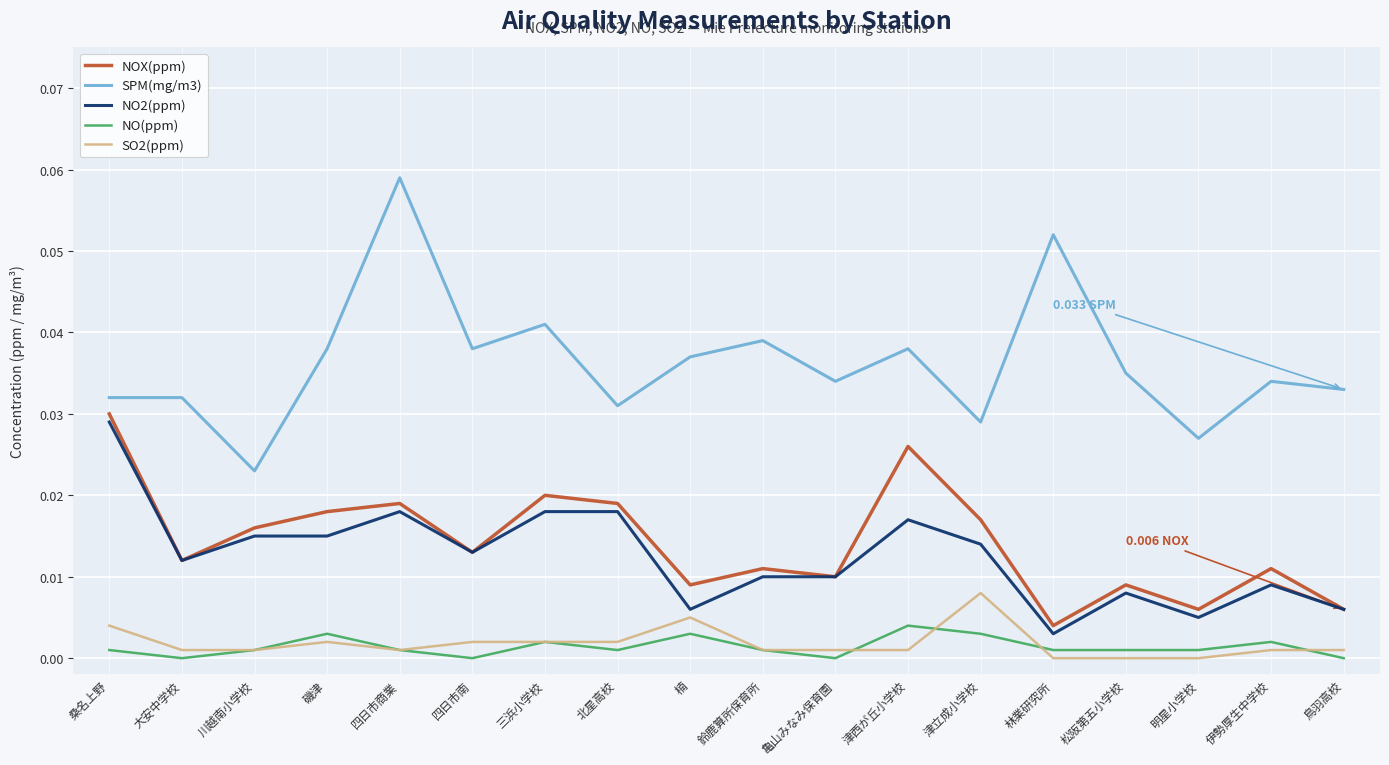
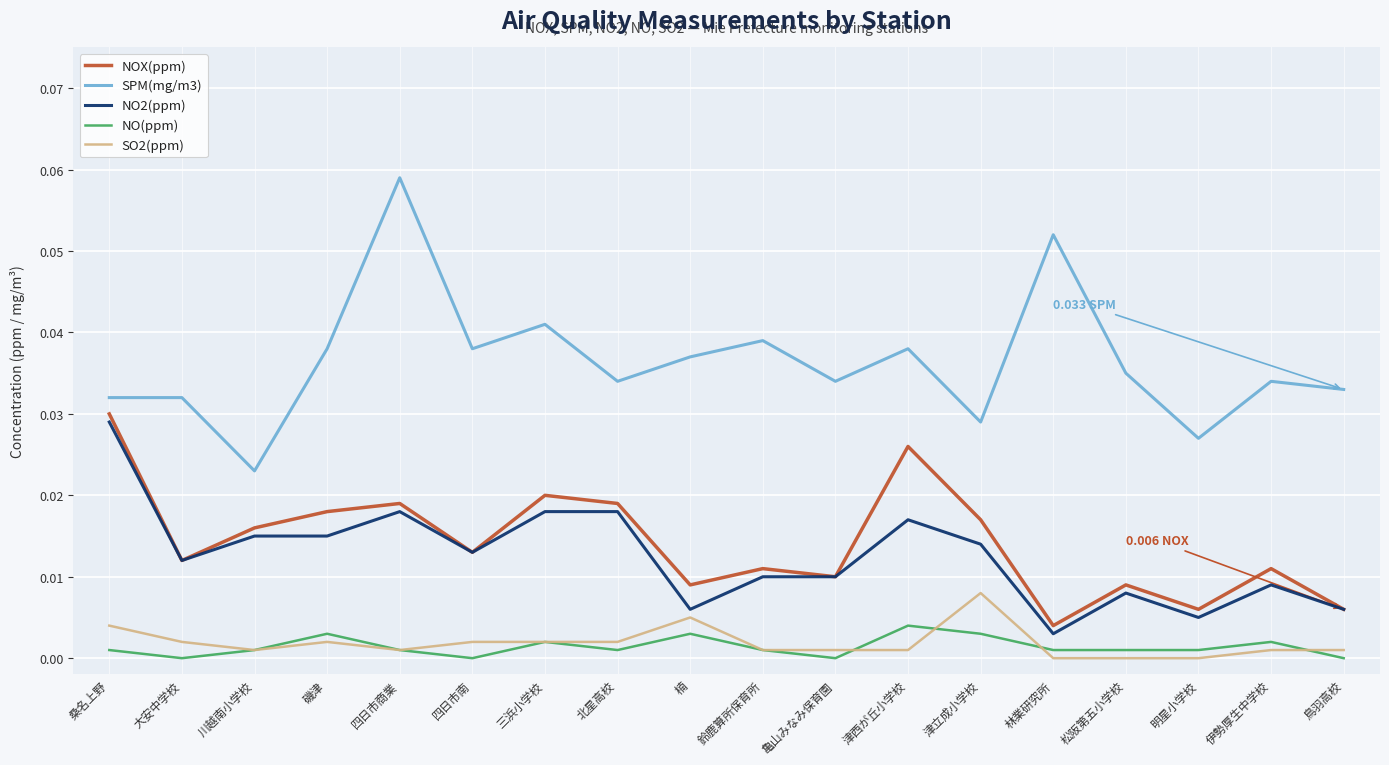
  {
    "NOX(ppm)": {
      "桑名上野": 0.030,
      "川越南小学校": 0.016,
      "磯津": 0.018,
      "四日市商業": 0.019,
      "三浜小学校": 0.020,
      "北星高校": 0.019,
      "楠": 0.009,
      "鈴鹿算所保育所": 0.011,
      "津西が丘小学校": 0.026,
      "津立成小学校": 0.017,
      "林業研究所": 0.004,
      "明星小学校": 0.006
    },
    "SPM(mg/m3)": {
      "桑名上野": 0.032,
      "大安中学校": 0.032,
      "川越南小学校": 0.023,
      "磯津": 0.038,
      "四日市商業": 0.059,
      "四日市南": 0.038,
      "三浜小学校": 0.041,
-     "北星高校": 0.031,
+     "北星高校": 0.034,
      "楠": 0.037,
      "鈴鹿算所保育所": 0.039,
      "亀山みなみ保育園": 0.034,
      "津西が丘小学校": 0.038,
      "津立成小学校": 0.029,
      "林業研究所": 0.052,
      "明星小学校": 0.027,
      "鳥羽高校": 0.033
    },
    "NO2(ppm)": {
      "桑名上野": 0.029,
      "川越南小学校": 0.015,
      "磯津": 0.015,
      "四日市商業": 0.018,
      "三浜小学校": 0.018,
      "北星高校": 0.018,
      "楠": 0.006,
      "鈴鹿算所保育所": 0.010,
      "津西が丘小学校": 0.017,
      "津立成小学校": 0.014,
      "林業研究所": 0.003,
      "明星小学校": 0.005
    },
    "NO(ppm)": {
      "桑名上野": 0.001,
      "大安中学校": 0.000,
      "磯津": 0.003,
      "四日市南": 0.000,
      "北星高校": 0.001,
      "楠": 0.003,
      "亀山みなみ保育園": 0.000,
      "津西が丘小学校": 0.004,
      "津立成小学校": 0.003,
      "林業研究所": 0.001,
      "松阪第五小学校": 0.001,
      "明星小学校": 0.001,
      "伊勢厚生中学校": 0.002,
      "鳥羽高校": 0.000
    },
    "SO2(ppm)": {
      "桑名上野": 0.004,
-     "大安中学校": 0.001,
+     "大安中学校": 0.002,
      "磯津": 0.002,
      "四日市南": 0.002,
      "北星高校": 0.002,
      "楠": 0.005,
      "亀山みなみ保育園": 0.001,
      "津西が丘小学校": 0.001,
      "津立成小学校": 0.008,
      "林業研究所": 0.000,
      "松阪第五小学校": 0.000,
      "明星小学校": 0.000,
      "伊勢厚生中学校": 0.001,
      "鳥羽高校": 0.001
    }
  }
